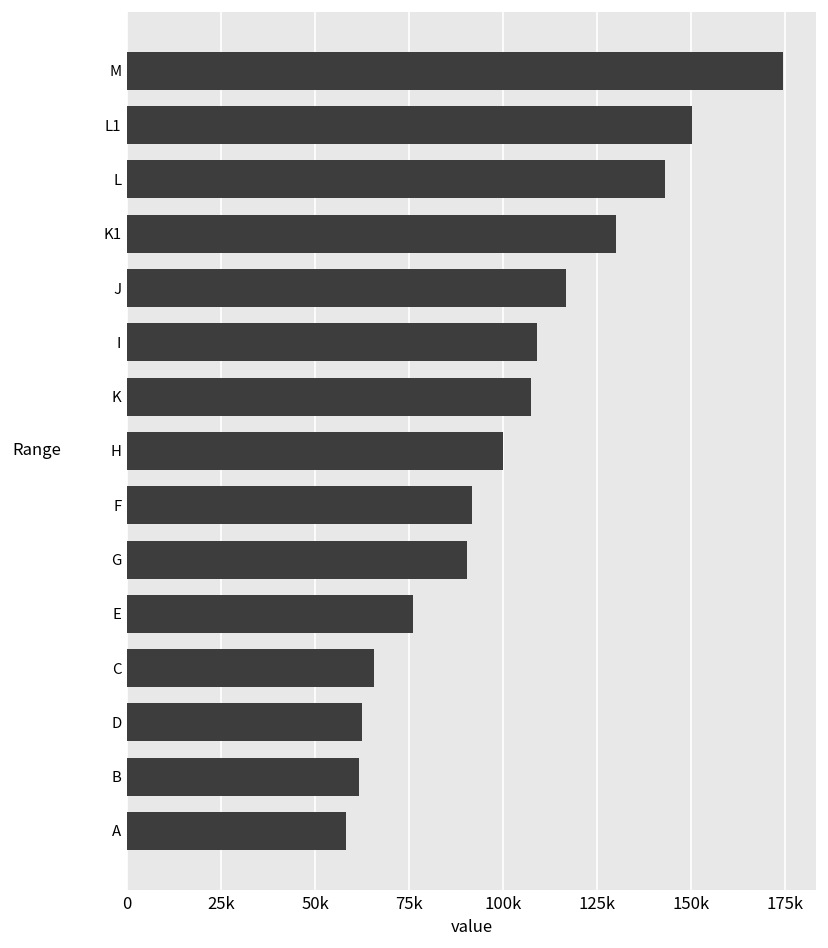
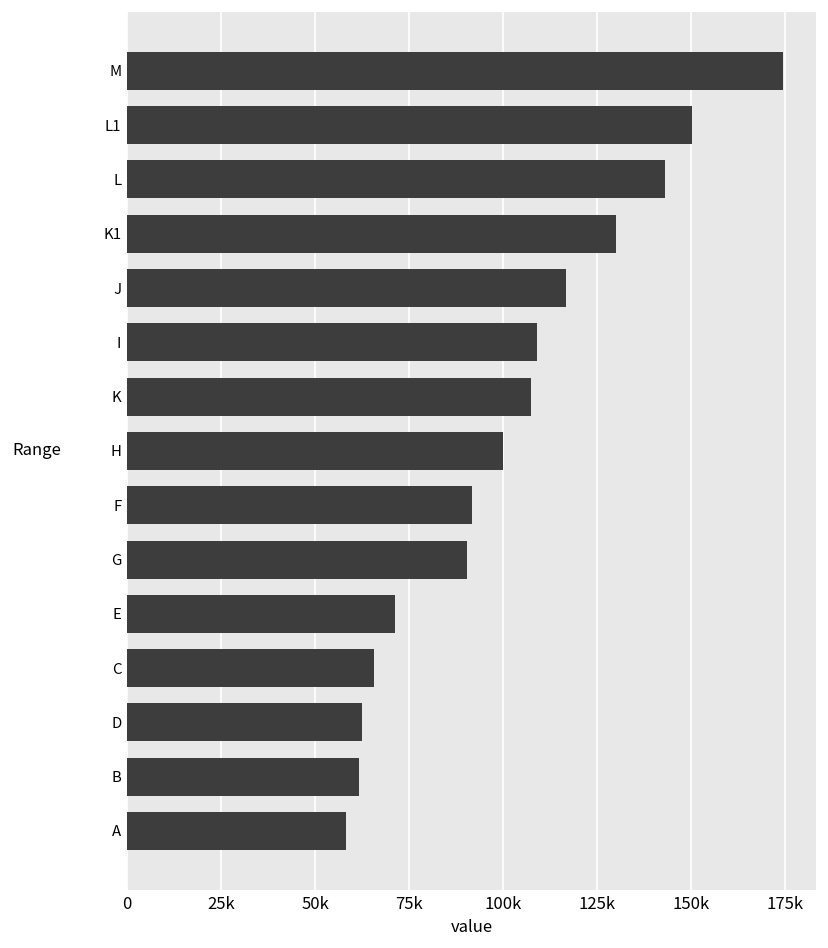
  {
    "M": 174000,
    "L1": 150000,
    "L": 143000,
    "K1": 130000,
    "J": 117000,
    "I": 109000,
    "K": 107000,
    "H": 100000,
    "F": 92000,
    "G": 91000,
-   "E": 76000,
+   "E": 71000,
    "C": 66000,
    "D": 62000,
    "B": 62000,
    "A": 58000
  }
